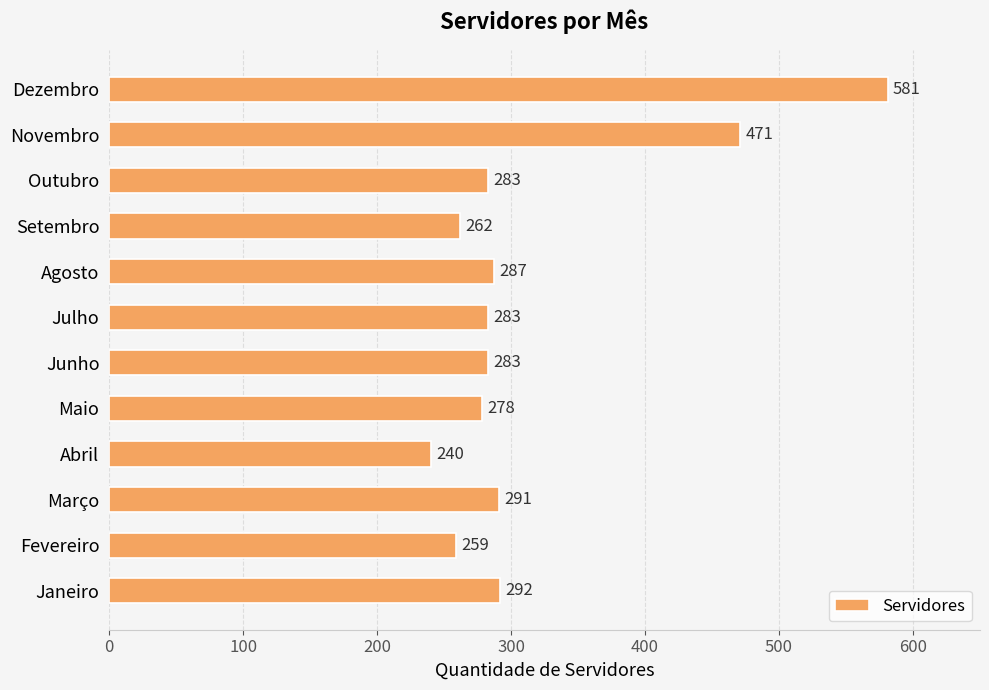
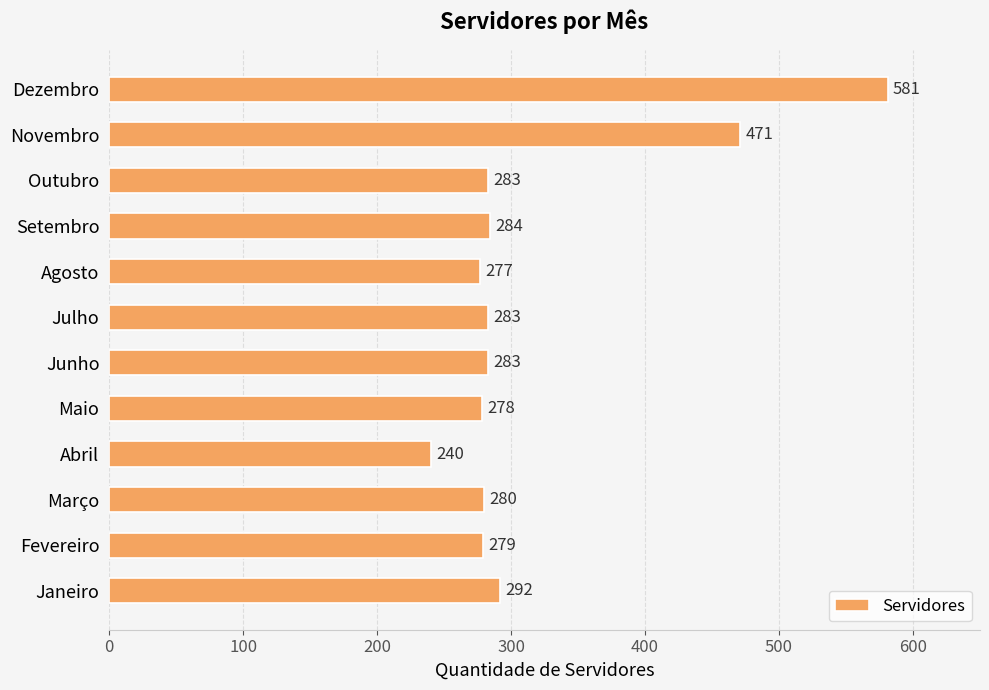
  {
    "Dezembro": 581,
    "Novembro": 471,
    "Outubro": 283,
-   "Setembro": 262,
-   "Agosto": 287,
+   "Setembro": 284,
+   "Agosto": 277,
    "Julho": 283,
    "Junho": 283,
    "Maio": 278,
    "Abril": 240,
-   "Março": 291,
-   "Fevereiro": 259,
+   "Março": 280,
+   "Fevereiro": 279,
    "Janeiro": 292
  }
